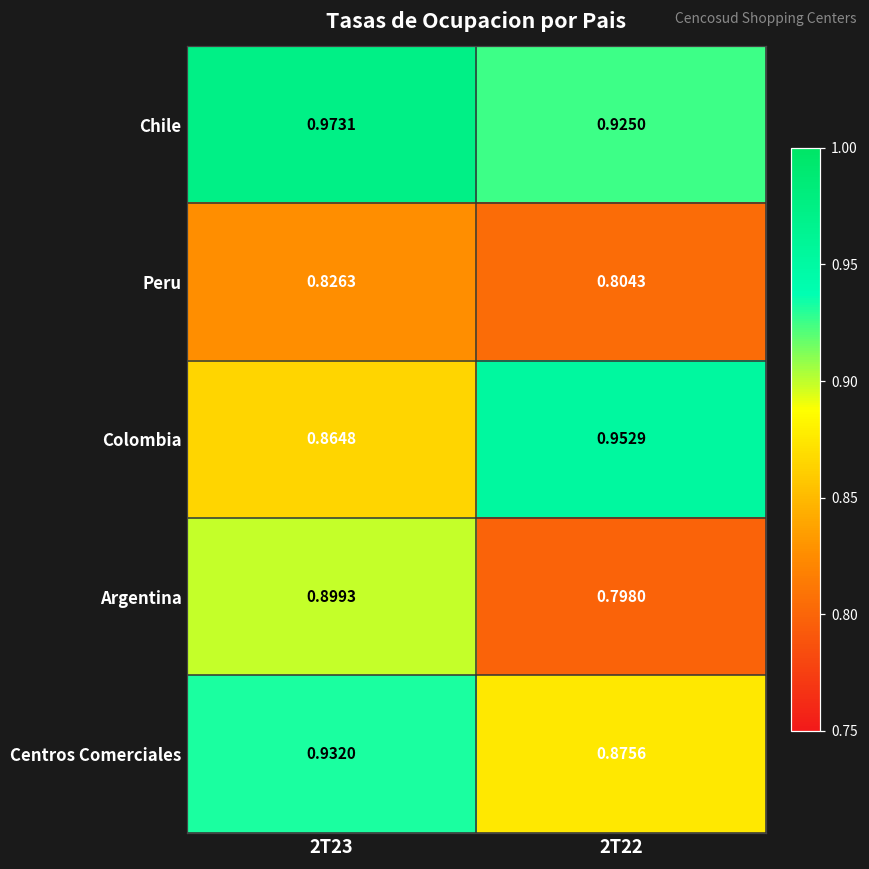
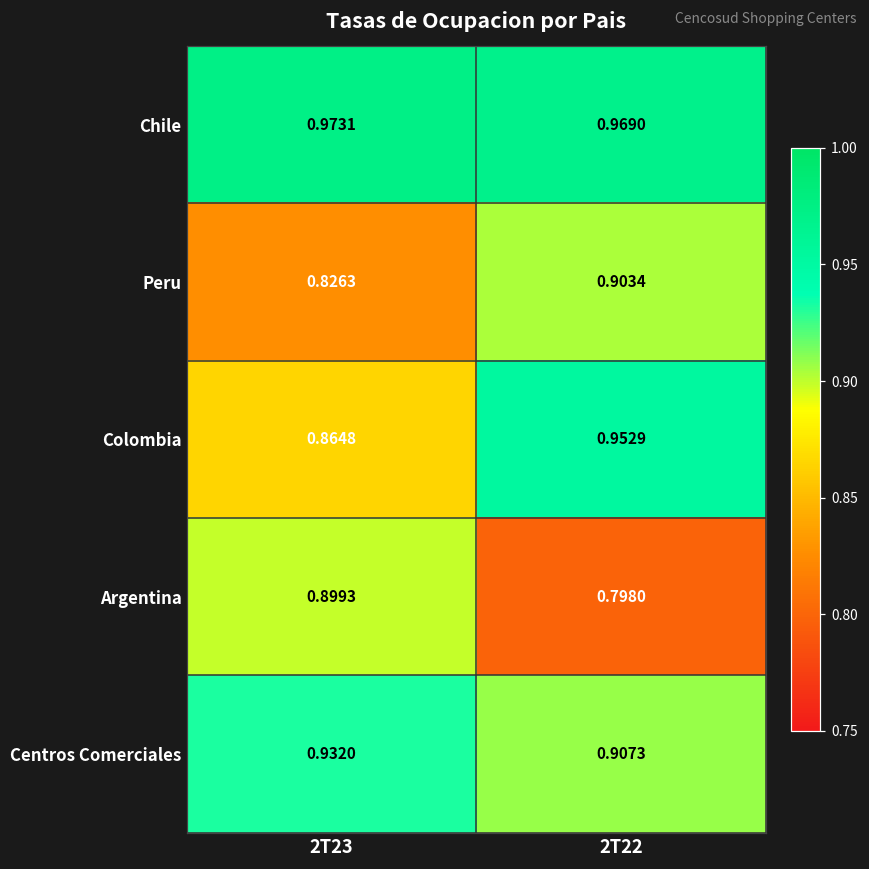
  {
    "Chile": {
      "2T23": 0.9731,
-     "2T22": 0.9250
+     "2T22": 0.9690
    },
    "Peru": {
      "2T23": 0.8263,
-     "2T22": 0.8043
+     "2T22": 0.9034
    },
    "Colombia": {
      "2T23": 0.8648,
      "2T22": 0.9529
    },
    "Argentina": {
      "2T23": 0.8993,
      "2T22": 0.7980
    },
    "Centros Comerciales": {
      "2T23": 0.9320,
-     "2T22": 0.8756
+     "2T22": 0.9073
    }
  }
